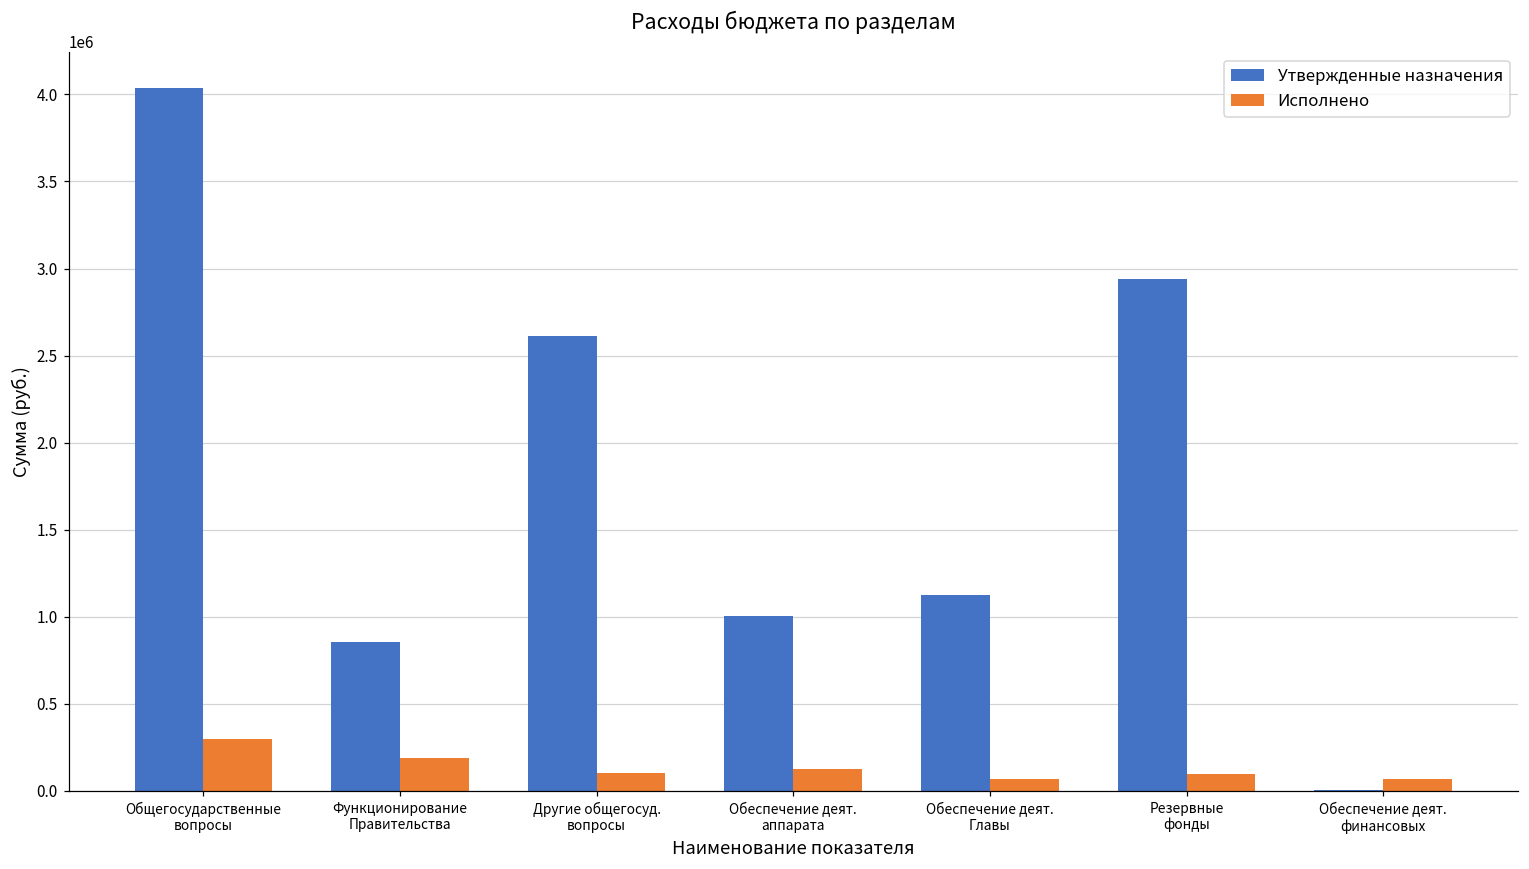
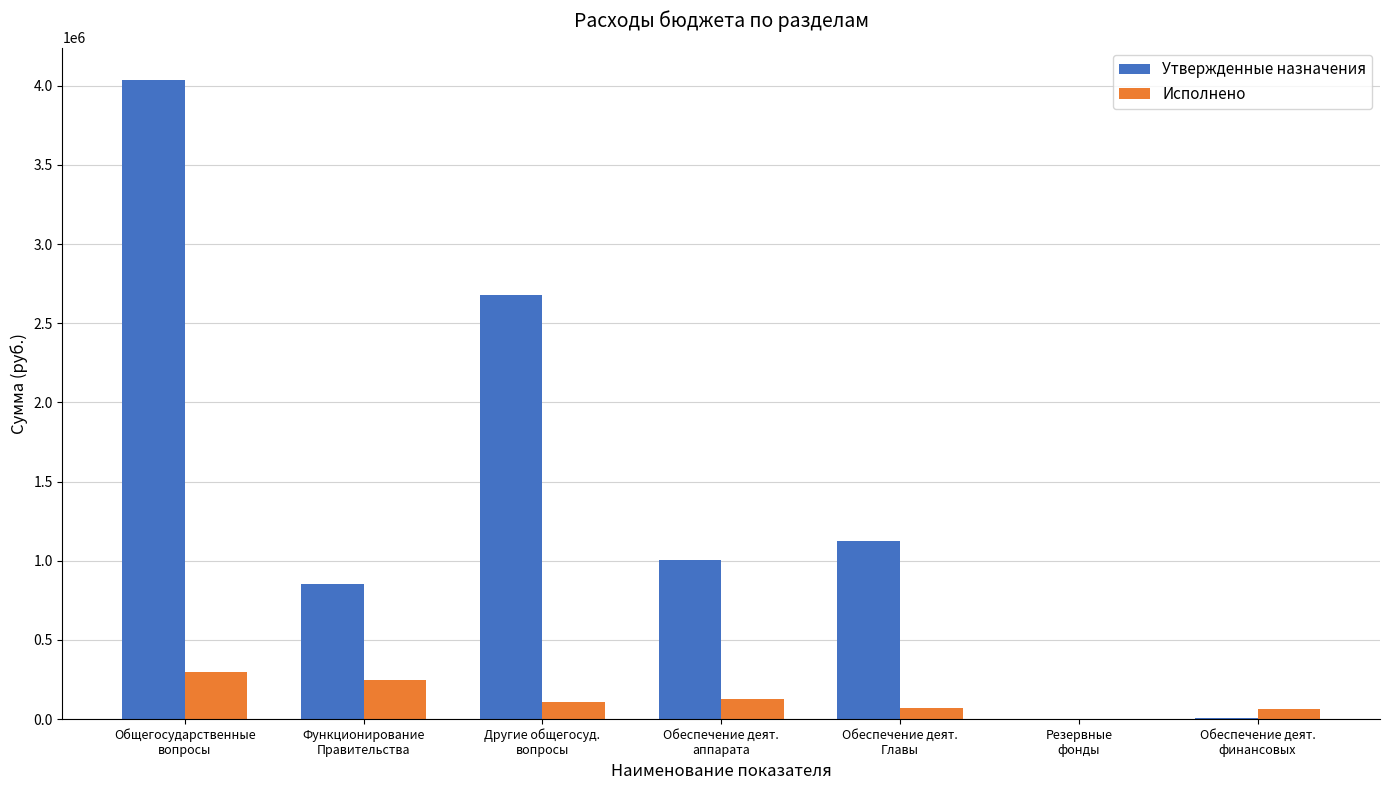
  {
    "Утвержденные назначения": {
      "Общегосударственные вопросы": 4040000,
      "Функционирование Правительства": 860000,
-     "Другие общегосуд. вопросы": 2610000,
+     "Другие общегосуд. вопросы": 2680000,
      "Обеспечение деят. аппарата": 1000000,
      "Обеспечение деят. Главы": 1120000,
-     "Резервные фонды": 2940000
+     "Резервные фонды": 0
    },
    "Исполнено": {
      "Общегосударственные вопросы": 300000,
-     "Функционирование Правительства": 190000,
+     "Функционирование Правительства": 240000,
      "Другие общегосуд. вопросы": 100000,
      "Обеспечение деят. аппарата": 120000,
      "Обеспечение деят. Главы": 70000,
-     "Резервные фонды": 90000,
+     "Резервные фонды": 0,
      "Обеспечение деят. финансовых": 70000
    }
  }
